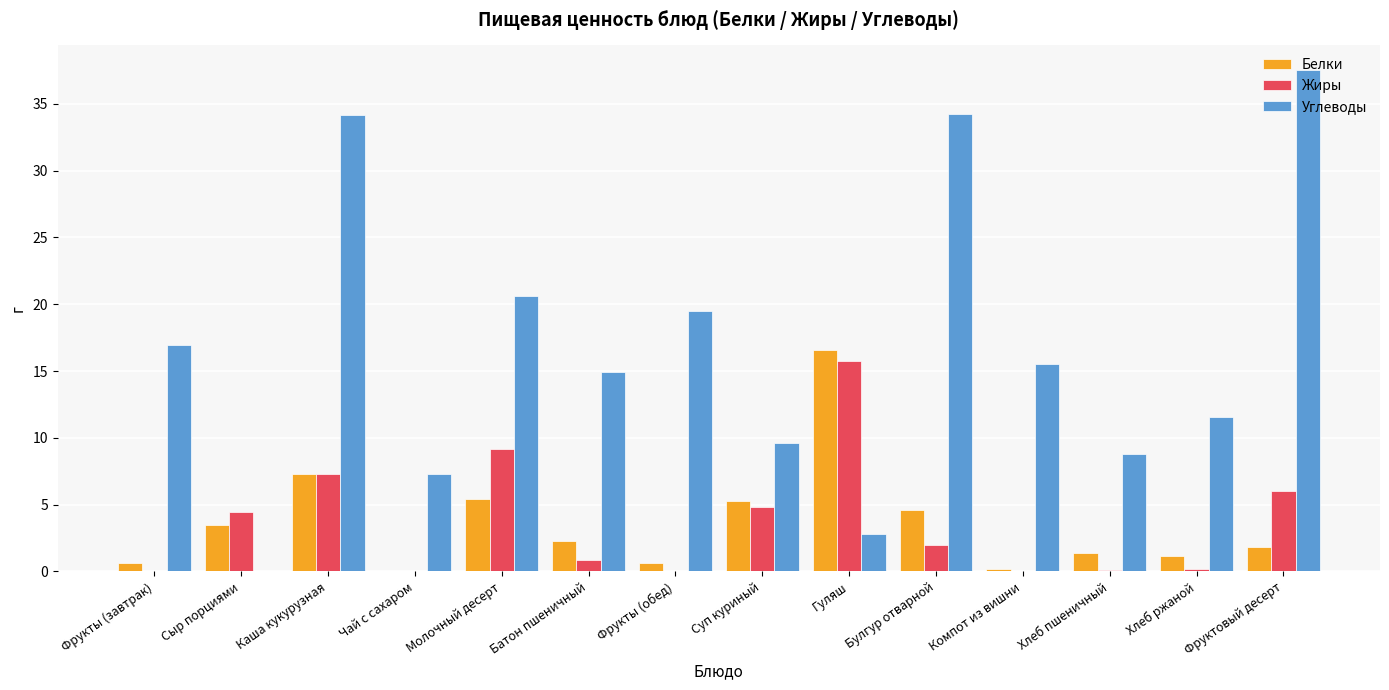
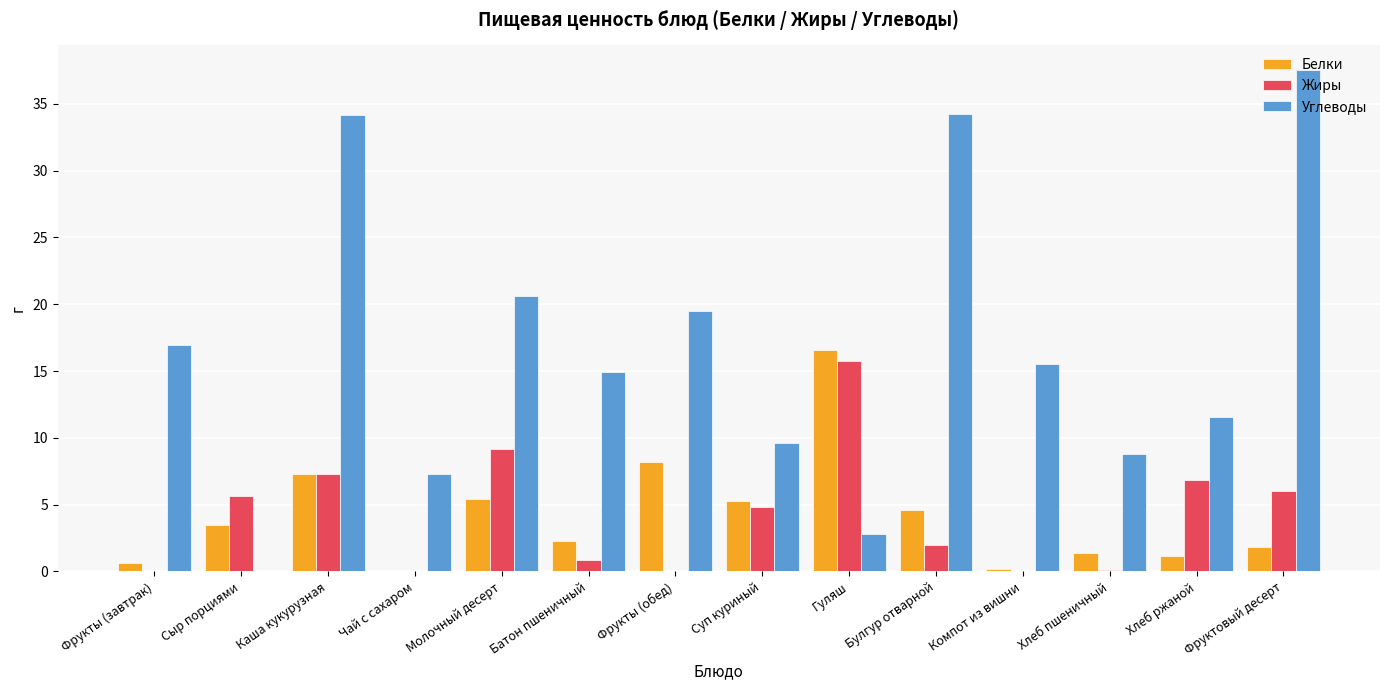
  {
    "Белки": {
      "Фрукты (завтрак)": 0.6,
      "Сыр порциями": 3.5,
      "Каша кукурузная": 7.3,
      "Чай с сахаром": 0.0,
      "Молочный десерт": 5.4,
      "Батон пшеничный": 2.3,
-     "Фрукты (обед)": 0.6,
+     "Фрукты (обед)": 8.2,
      "Суп куриный": 5.3,
      "Гуляш": 16.6,
      "Булгур отварной": 4.6,
      "Компот из вишни": 0.2,
      "Хлеб пшеничный": 1.4,
      "Хлеб ржаной": 1.1,
      "Фруктовый десерт": 1.9
    },
    "Жиры": {
      "Фрукты (завтрак)": 0.0,
-     "Сыр порциями": 4.4,
+     "Сыр порциями": 5.7,
      "Каша кукурузная": 7.3,
      "Чай с сахаром": 0.0,
      "Молочный десерт": 9.2,
      "Батон пшеничный": 0.9,
      "Фрукты (обед)": 0.0,
      "Суп куриный": 4.8,
      "Гуляш": 15.8,
      "Булгур отварной": 2.0,
      "Компот из вишни": 0.0,
-     "Хлеб ржаной": 0.2,
+     "Хлеб ржаной": 6.9,
      "Фруктовый десерт": 6.0
    },
    "Углеводы": {
      "Фрукты (завтрак)": 17.0,
      "Сыр порциями": 0.0,
      "Каша кукурузная": 34.2,
      "Чай с сахаром": 7.3,
      "Молочный десерт": 20.6,
      "Батон пшеничный": 14.9,
      "Фрукты (обед)": 19.5,
      "Суп куриный": 9.6,
      "Гуляш": 2.8,
      "Булгур отварной": 34.3,
      "Компот из вишни": 15.6,
      "Хлеб пшеничный": 8.8,
      "Хлеб ржаной": 11.5,
      "Фруктовый десерт": 37.5
    }
  }
